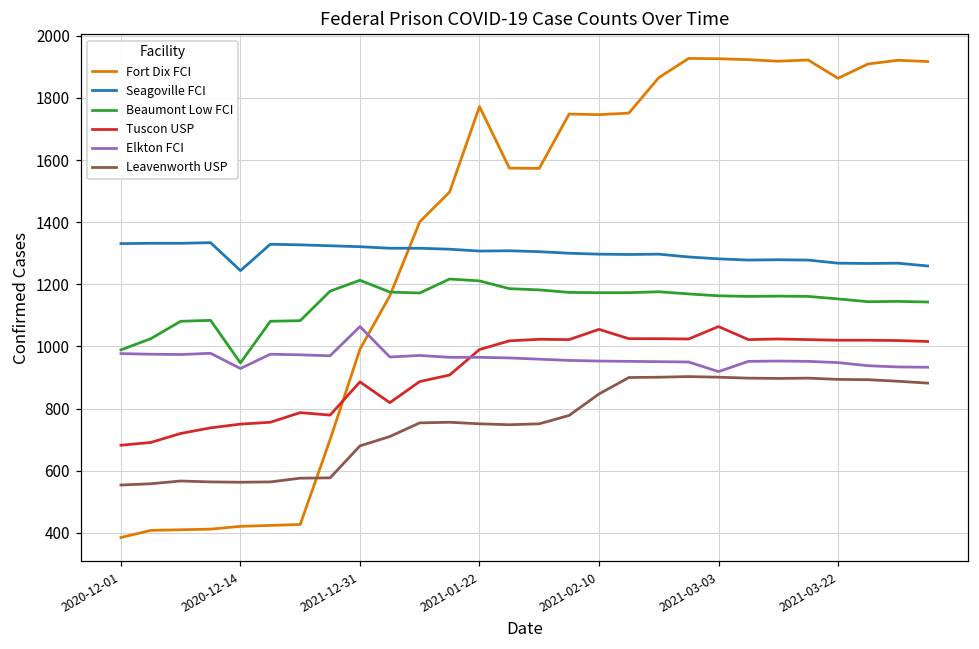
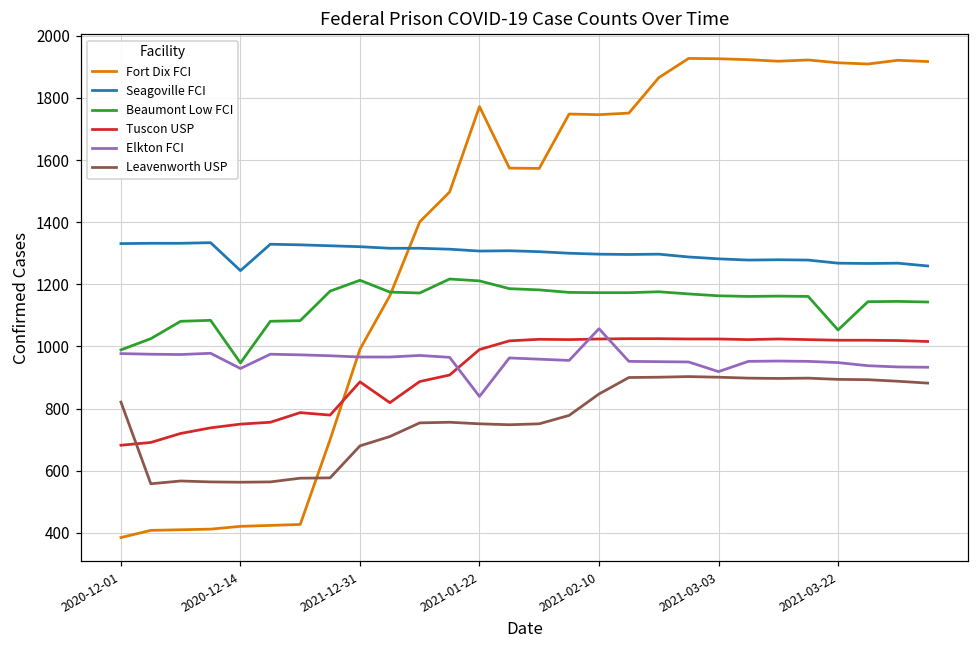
  {
    "Fort Dix FCI": {
      "2020-12-01": 390,
      "2020-12-14": 420,
      "2021-12-31": 990,
      "2021-01-22": 1770,
      "2021-02-10": 1750,
      "2021-03-03": 1930,
-     "2021-03-22": 1860
+     "2021-03-22": 1910
    },
    "Seagoville FCI": {
      "2020-12-01": 1330,
      "2020-12-14": 1240,
      "2021-12-31": 1320,
      "2021-01-22": 1310,
      "2021-02-10": 1300,
      "2021-03-03": 1280,
      "2021-03-22": 1270
    },
    "Beaumont Low FCI": {
      "2020-12-01": 990,
      "2020-12-14": 950,
      "2021-12-31": 1210,
      "2021-01-22": 1210,
      "2021-02-10": 1170,
      "2021-03-03": 1160,
-     "2021-03-22": 1150
+     "2021-03-22": 1050
    },
    "Tuscon USP": {
      "2020-12-01": 680,
      "2020-12-14": 750,
      "2021-12-31": 890,
      "2021-01-22": 990,
-     "2021-02-10": 1060,
-     "2021-03-03": 1060,
+     "2021-02-10": 1020,
+     "2021-03-03": 1020,
      "2021-03-22": 1020
    },
    "Elkton FCI": {
      "2020-12-01": 980,
      "2020-12-14": 930,
-     "2021-12-31": 1060,
-     "2021-01-22": 970,
-     "2021-02-10": 950,
+     "2021-12-31": 970,
+     "2021-01-22": 840,
+     "2021-02-10": 1060,
      "2021-03-03": 920,
      "2021-03-22": 950
    },
    "Leavenworth USP": {
-     "2020-12-01": 550,
+     "2020-12-01": 820,
      "2020-12-14": 560,
      "2021-12-31": 680,
      "2021-01-22": 750,
      "2021-02-10": 850,
      "2021-03-03": 900,
      "2021-03-22": 890
    }
  }
